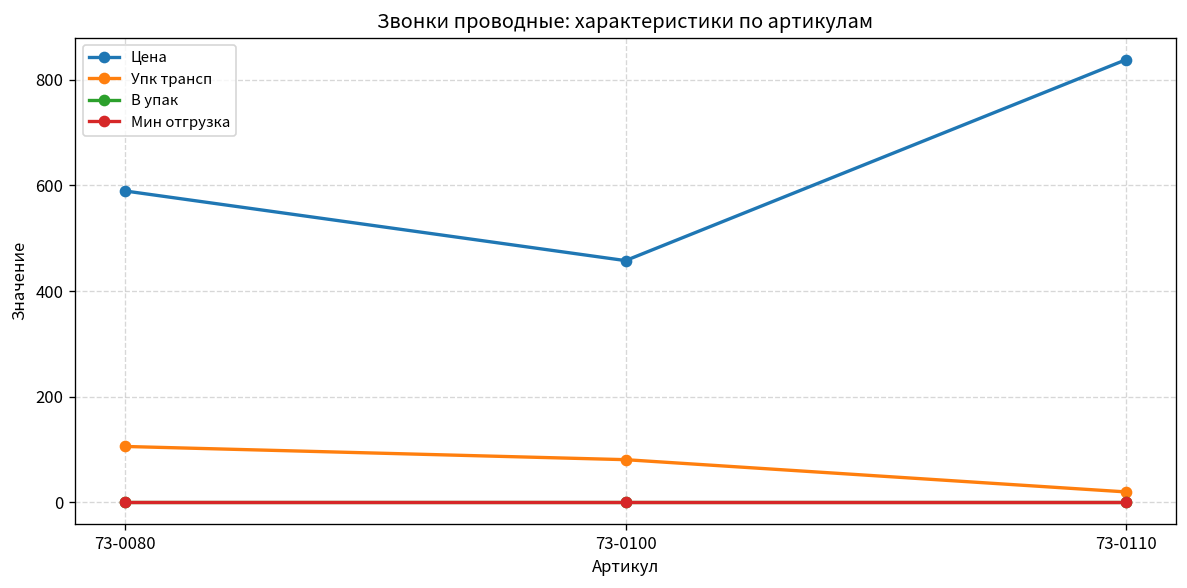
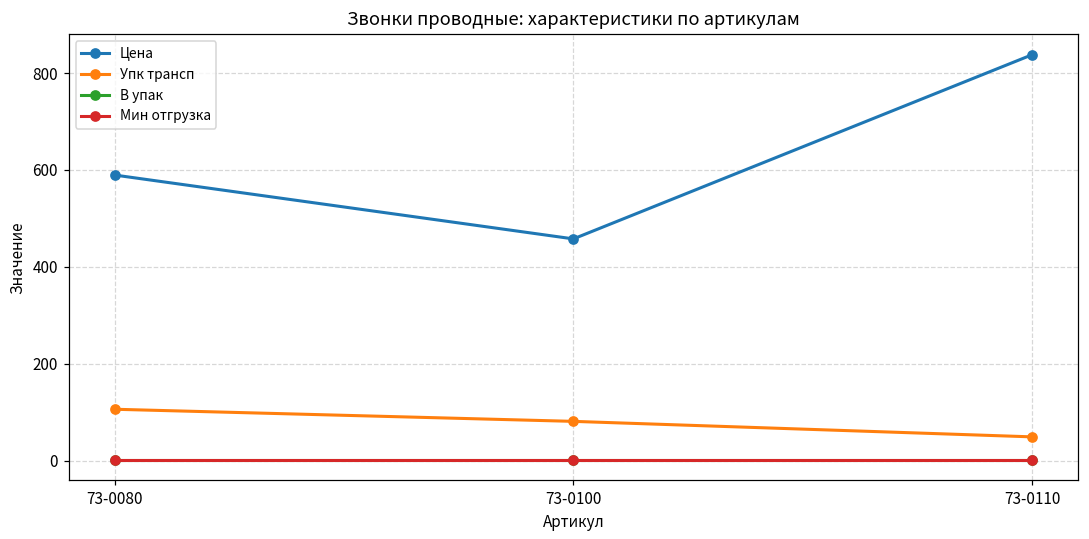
  {
    "Цена": {
      "73-0080": 590,
      "73-0100": 460,
      "73-0110": 840
    },
    "Упк трансп": {
      "73-0080": 110,
      "73-0100": 80,
-     "73-0110": 20
+     "73-0110": 50
    },
    "Мин отгрузка": {
      "73-0080": 0,
      "73-0100": 0,
      "73-0110": 0
    }
  }
